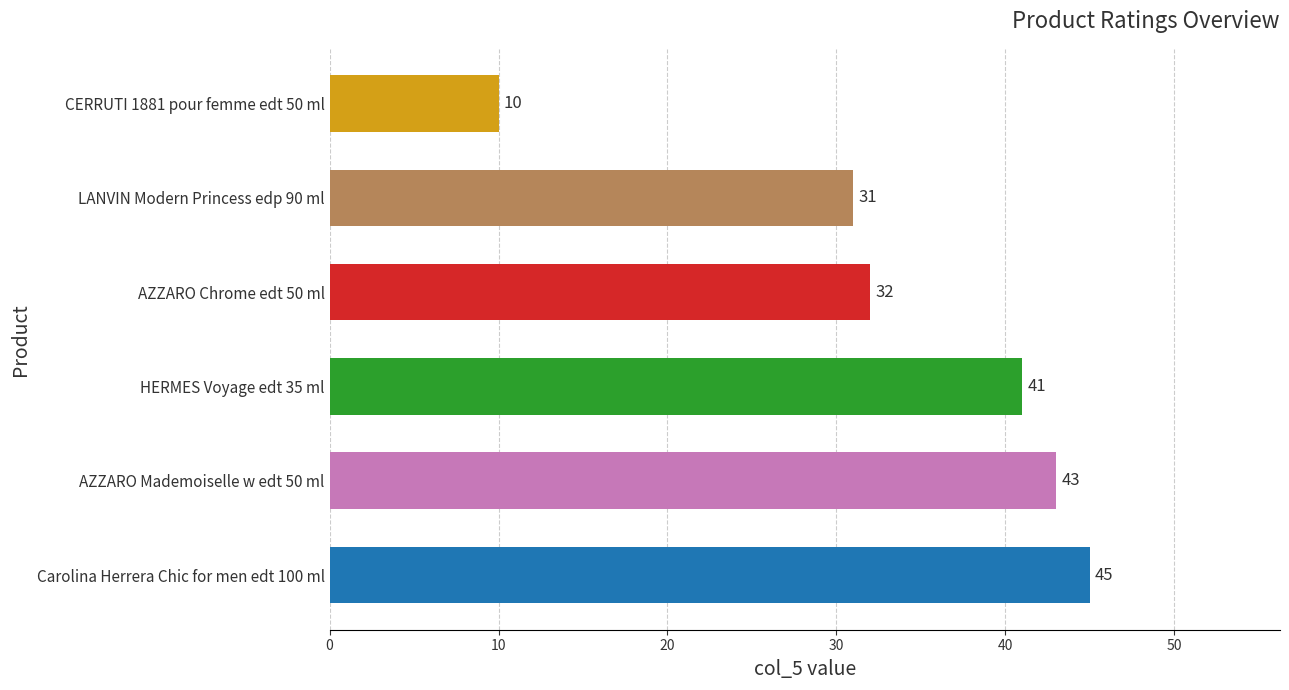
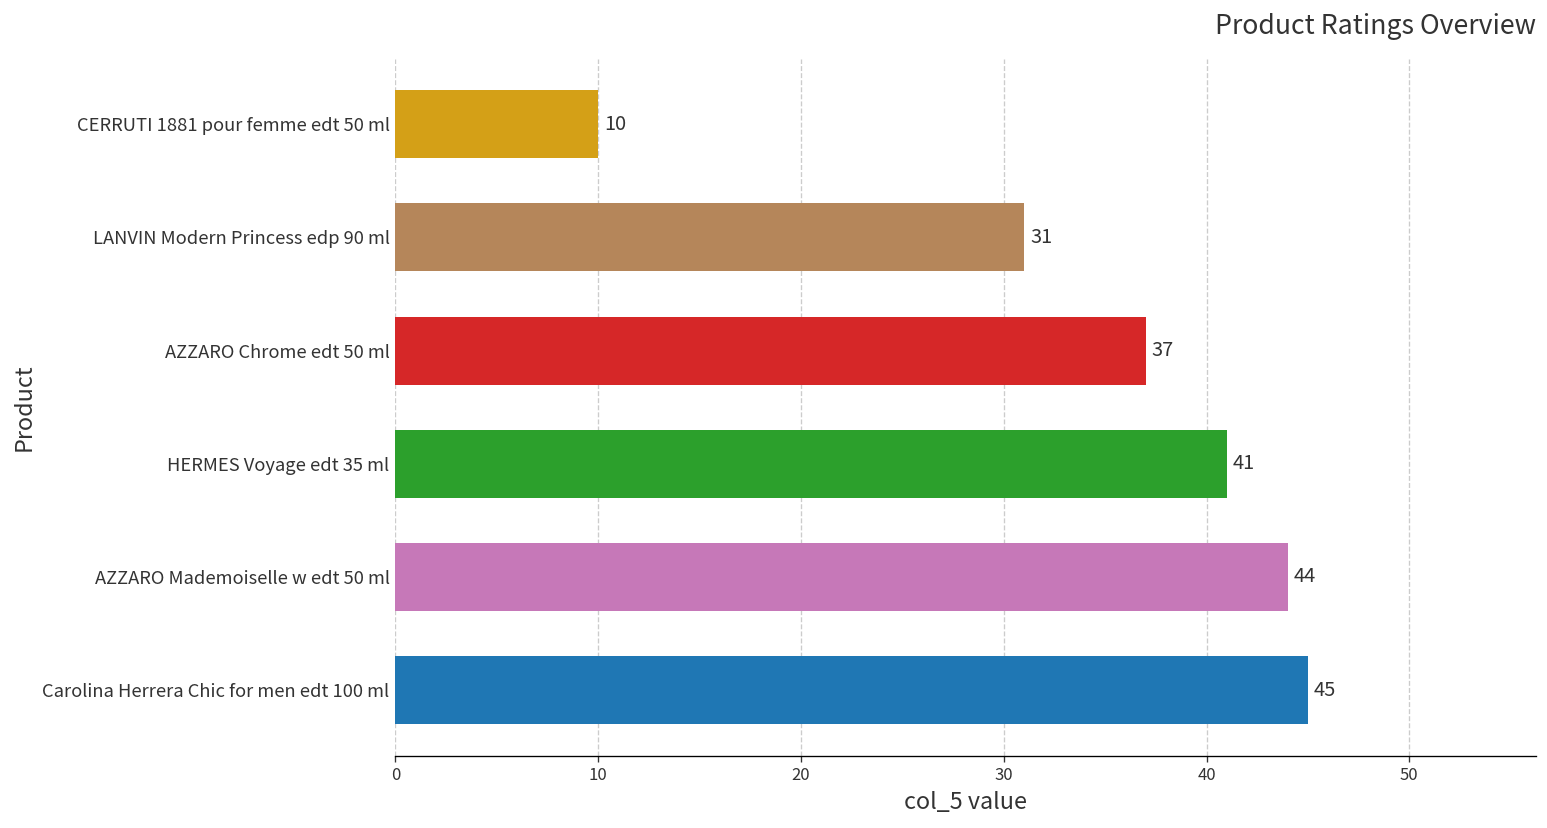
  {
    "CERRUTI 1881 pour femme edt 50 ml": 10,
    "LANVIN Modern Princess edp 90 ml": 31,
-   "AZZARO Chrome edt 50 ml": 32,
+   "AZZARO Chrome edt 50 ml": 37,
    "HERMES Voyage edt 35 ml": 41,
-   "AZZARO Mademoiselle w edt 50 ml": 43,
+   "AZZARO Mademoiselle w edt 50 ml": 44,
    "Carolina Herrera Chic for men edt 100 ml": 45
  }
